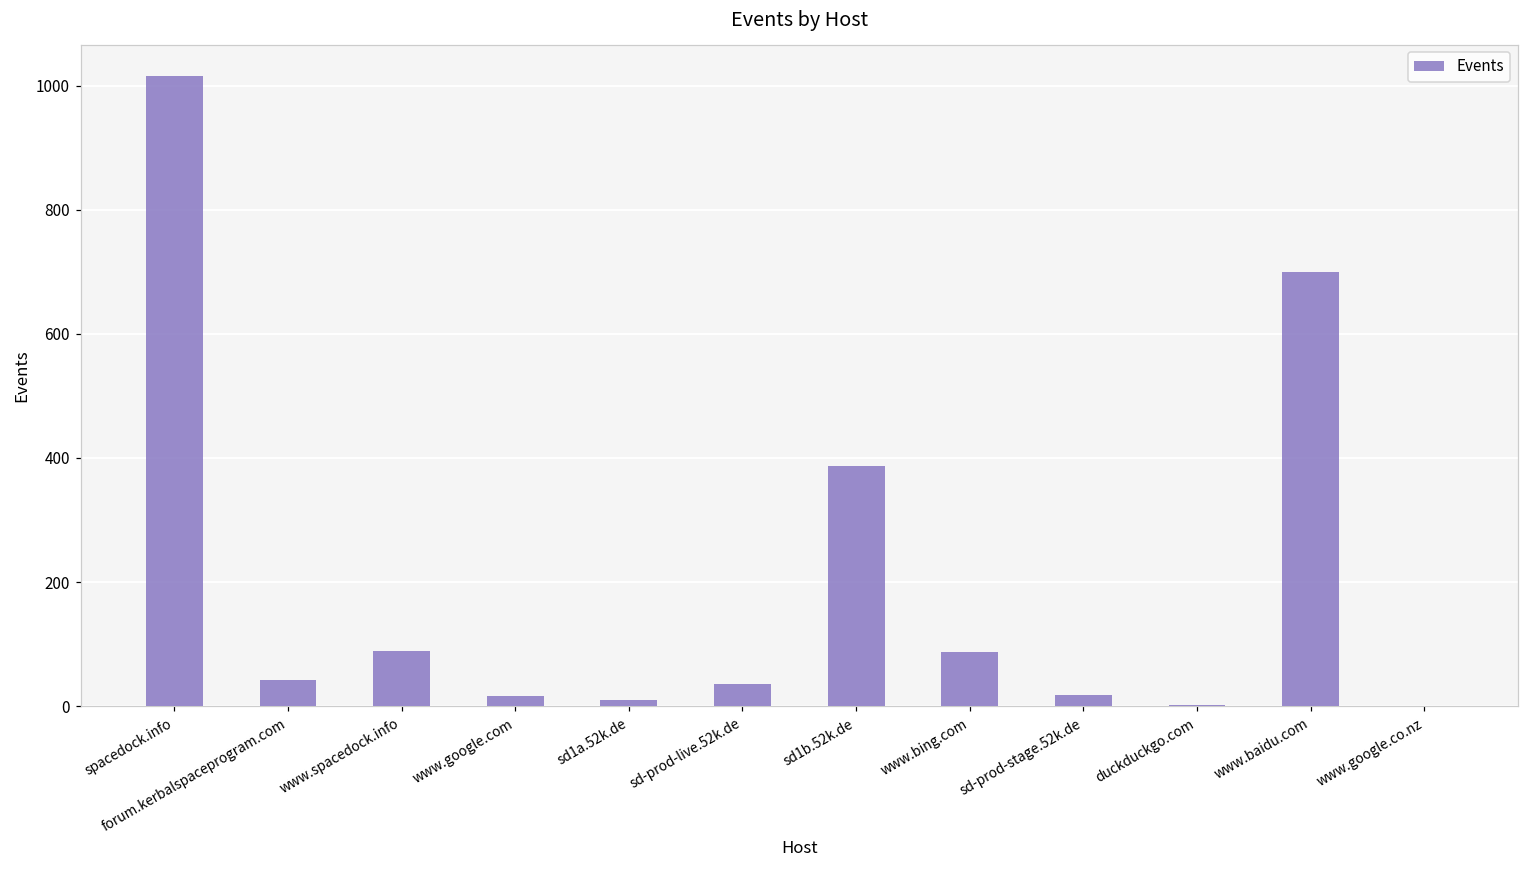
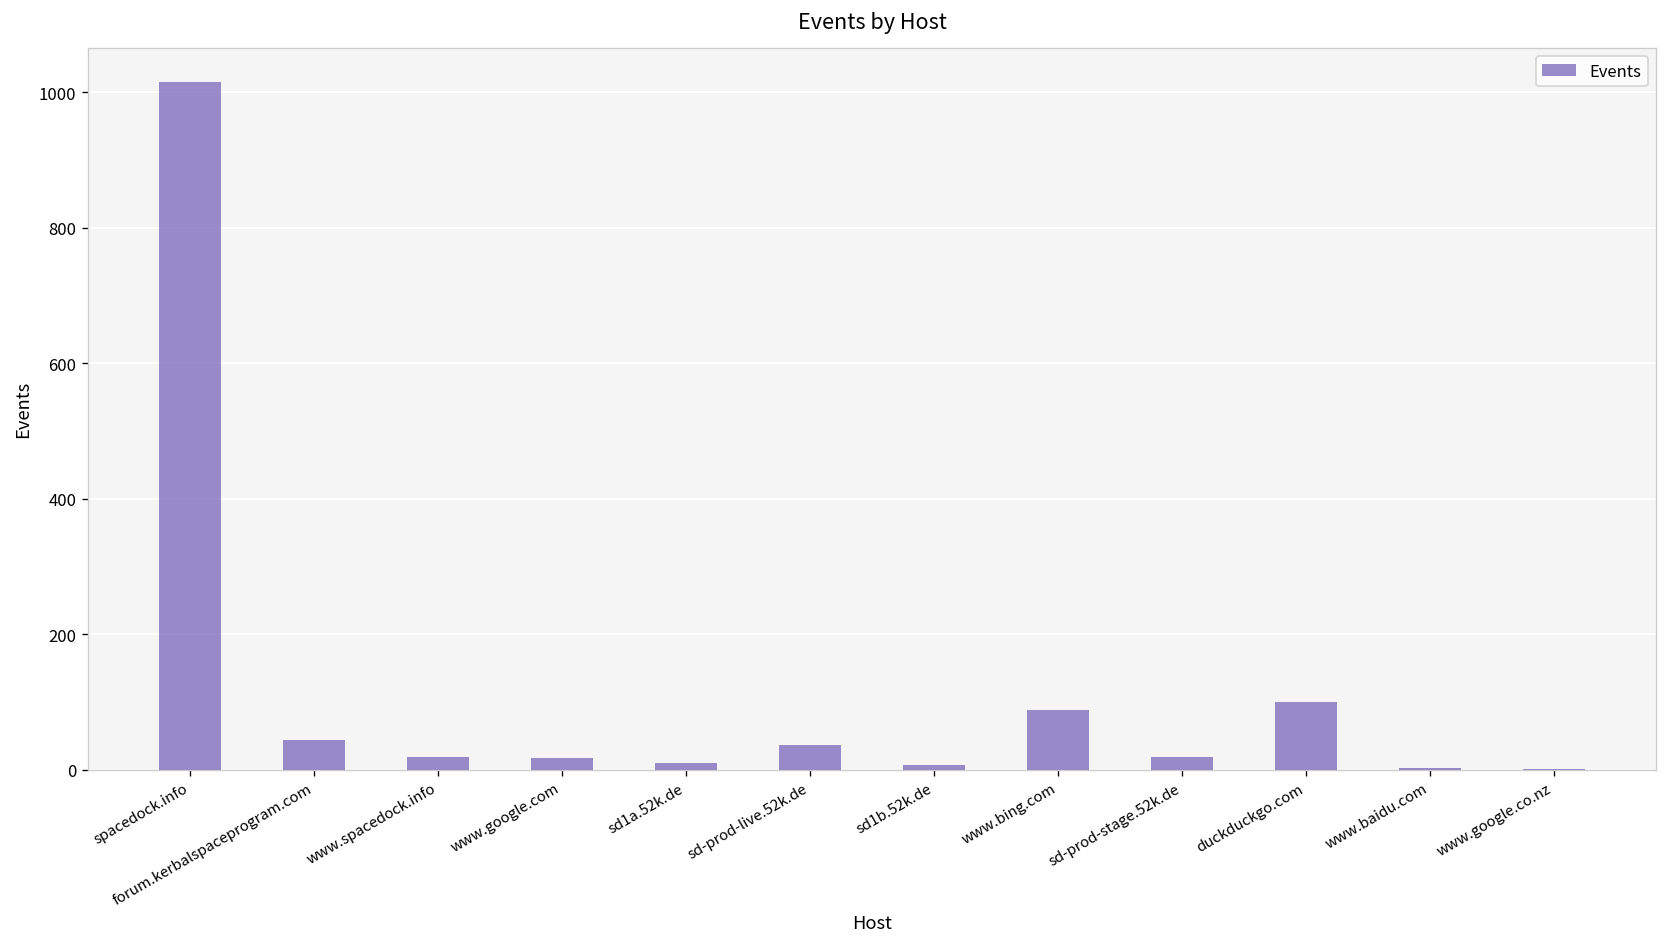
  {
    "spacedock.info": 1020,
    "forum.kerbalspaceprogram.com": 40,
-   "www.spacedock.info": 90,
+   "www.spacedock.info": 20,
    "www.google.com": 20,
    "sd1a.52k.de": 10,
    "sd-prod-live.52k.de": 40,
-   "sd1b.52k.de": 390,
+   "sd1b.52k.de": 10,
    "www.bing.com": 90,
    "sd-prod-stage.52k.de": 20,
-   "duckduckgo.com": 0,
-   "www.baidu.com": 700
+   "duckduckgo.com": 100,
+   "www.baidu.com": 0
  }
